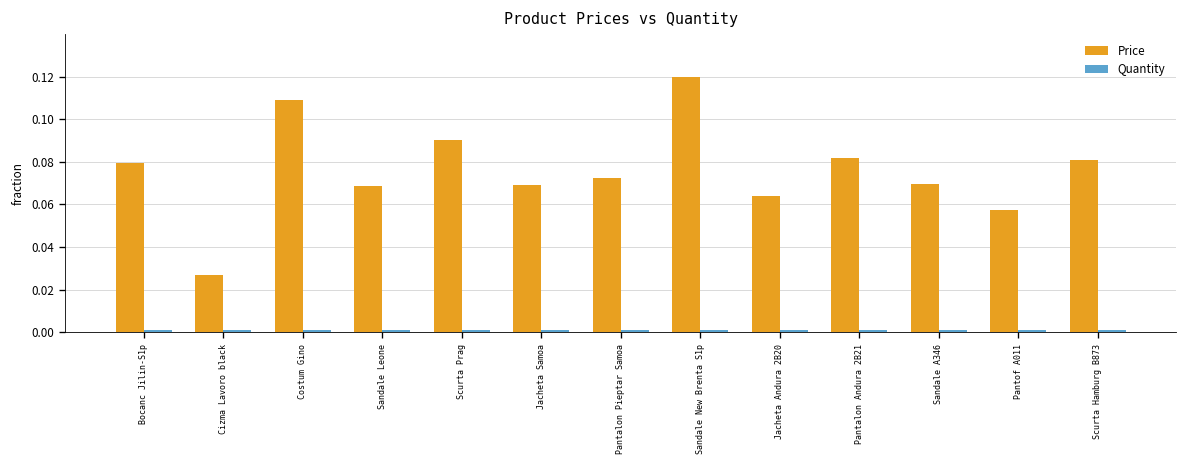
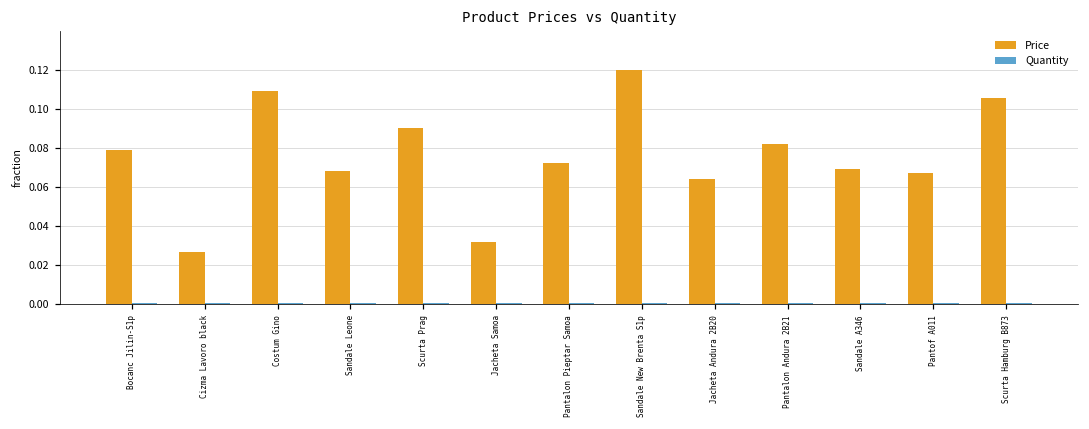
  {
    "Price": {
      "Bocanc Jilin-S1p": 0.079,
      "Cizma Lavoro black": 0.027,
      "Costum Gino": 0.109,
      "Sandale Leone": 0.069,
      "Scurta Prag": 0.090,
-     "Jacheta Samoa": 0.069,
+     "Jacheta Samoa": 0.032,
      "Pantalon Pieptar Samoa": 0.072,
      "Sandale New Brenta S1p": 0.120,
      "Jacheta Andura 2B20": 0.064,
      "Pantalon Andura 2B21": 0.082,
      "Sandale A346": 0.069,
-     "Pantof A011": 0.057,
-     "Scurta Hamburg B873": 0.081
+     "Pantof A011": 0.067,
+     "Scurta Hamburg B873": 0.106
    }
  }
